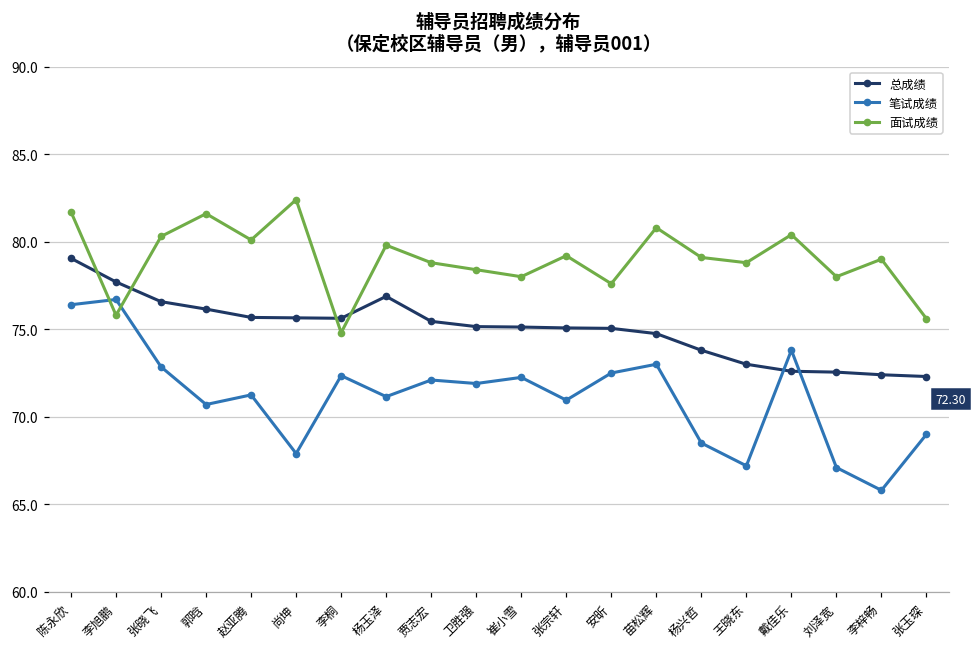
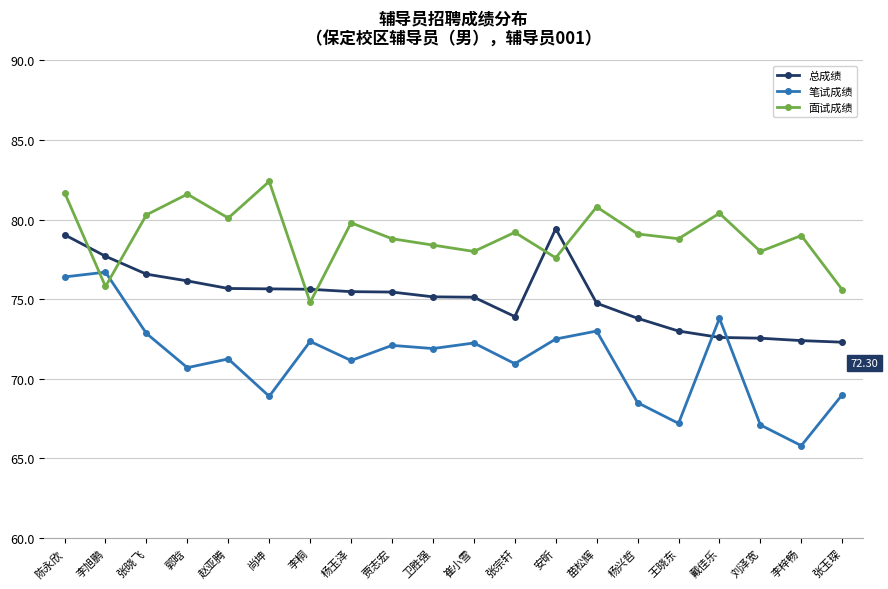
  {
    "总成绩": {
      "陈永欣": 79.1,
      "李旭鹏": 77.7,
      "张晓飞": 76.6,
      "郭晗": 76.2,
      "赵亚腾": 75.7,
      "尚坤": 75.7,
      "李桐": 75.6,
-     "杨玉泽": 76.9,
+     "杨玉泽": 75.5,
      "贾志宏": 75.5,
      "卫胜强": 75.2,
      "崔小雪": 75.1,
-     "张宗轩": 75.1,
-     "安昕": 75.1,
+     "张宗轩": 73.9,
+     "安昕": 79.4,
      "苗松辉": 74.8,
      "杨兴哲": 73.8,
      "王晓东": 73.0,
      "戴佳乐": 72.6,
      "刘泽宽": 72.6,
      "李梓畅": 72.4
    },
    "笔试成绩": {
      "陈永欣": 76.4,
      "李旭鹏": 76.7,
      "张晓飞": 72.9,
      "郭晗": 70.7,
      "赵亚腾": 71.3,
-     "尚坤": 67.9,
+     "尚坤": 68.9,
      "李桐": 72.4,
      "杨玉泽": 71.2,
      "贾志宏": 72.1,
      "卫胜强": 71.9,
      "崔小雪": 72.3,
      "张宗轩": 71.0,
      "安昕": 72.5,
      "苗松辉": 73.0,
      "杨兴哲": 68.5,
      "王晓东": 67.2,
      "戴佳乐": 73.8,
      "刘泽宽": 67.1,
      "李梓畅": 65.8,
      "张玉琛": 69.0
    },
    "面试成绩": {
      "陈永欣": 81.7,
      "李旭鹏": 75.8,
      "张晓飞": 80.3,
      "郭晗": 81.6,
      "赵亚腾": 80.1,
      "尚坤": 82.4,
      "李桐": 74.8,
      "杨玉泽": 79.8,
      "贾志宏": 78.8,
      "卫胜强": 78.4,
      "崔小雪": 78.0,
      "张宗轩": 79.2,
      "安昕": 77.6,
      "苗松辉": 80.8,
      "杨兴哲": 79.1,
      "王晓东": 78.8,
      "戴佳乐": 80.4,
      "刘泽宽": 78.0,
      "李梓畅": 79.0,
      "张玉琛": 75.6
    }
  }
